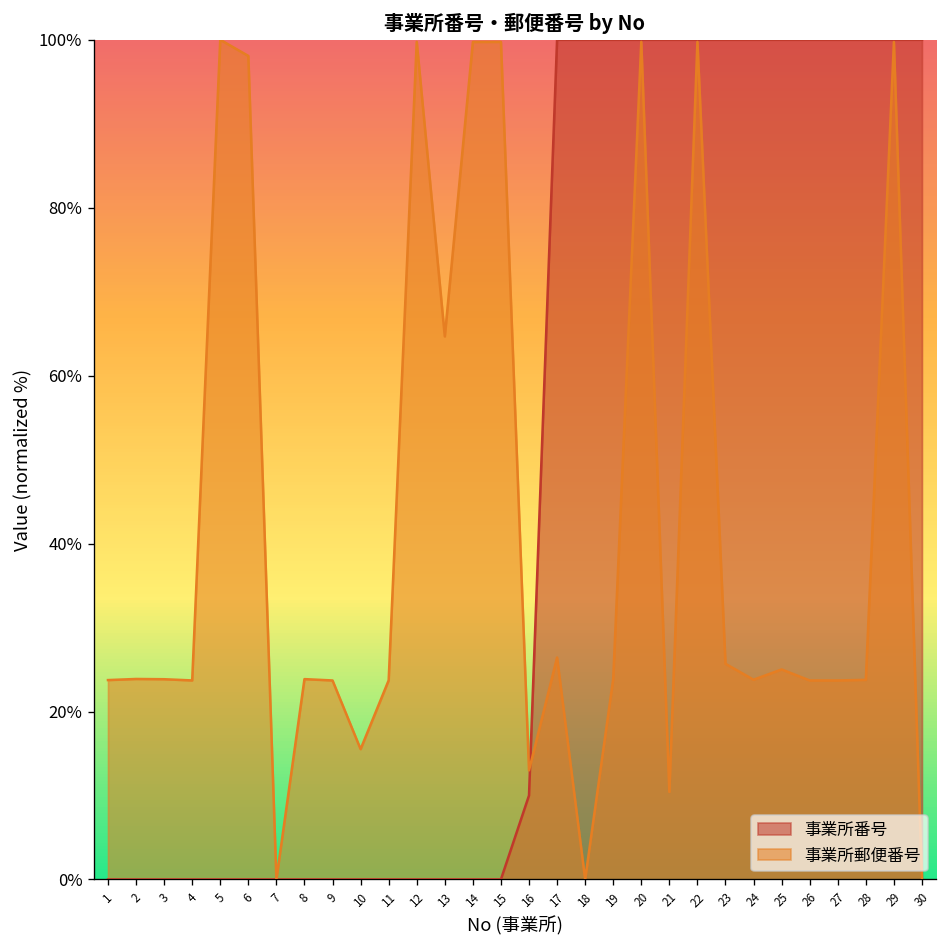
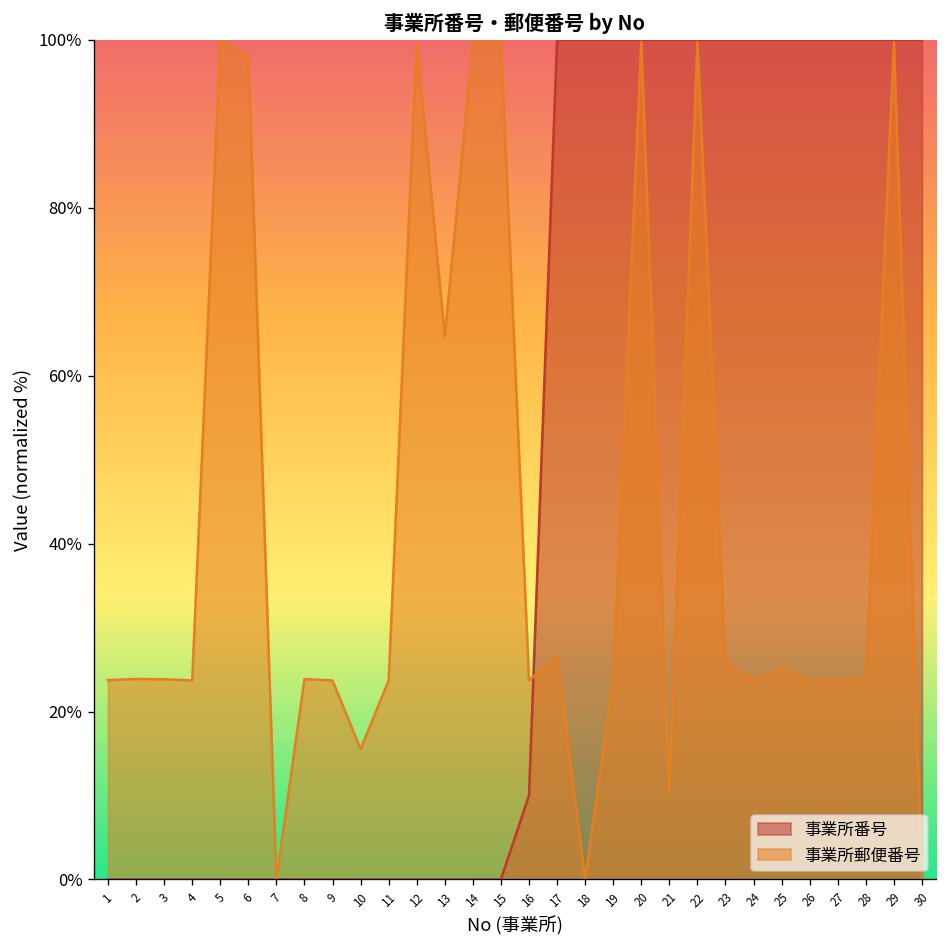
  {
    "事業所番号": {
      "1": "0%",
      "2": "0%",
      "3": "0%",
      "4": "0%",
      "5": "0%",
      "6": "0%",
      "8": "0%",
      "9": "0%",
      "10": "0%",
      "11": "0%",
      "12": "0%",
      "13": "0%",
      "14": "0%",
      "15": "0%",
      "16": "10%",
      "17": "100%",
      "18": "100%",
      "19": "100%",
      "21": "100%",
      "23": "100%",
      "24": "100%",
      "25": "100%",
      "26": "100%",
      "27": "100%",
      "28": "100%",
      "30": "100%"
    },
    "事業所郵便番号": {
      "1": "24%",
      "2": "24%",
      "3": "24%",
      "4": "24%",
      "5": "100%",
      "6": "98%",
      "8": "24%",
      "9": "24%",
      "10": "16%",
      "11": "24%",
      "12": "100%",
      "13": "65%",
      "14": "100%",
      "15": "100%",
-     "16": "13%",
+     "16": "24%",
      "17": "26%",
      "18": "0%",
      "19": "24%",
      "21": "10%",
      "23": "26%",
      "24": "24%",
      "25": "25%",
      "26": "24%",
      "27": "24%",
      "28": "24%",
      "30": "0%"
    }
  }
